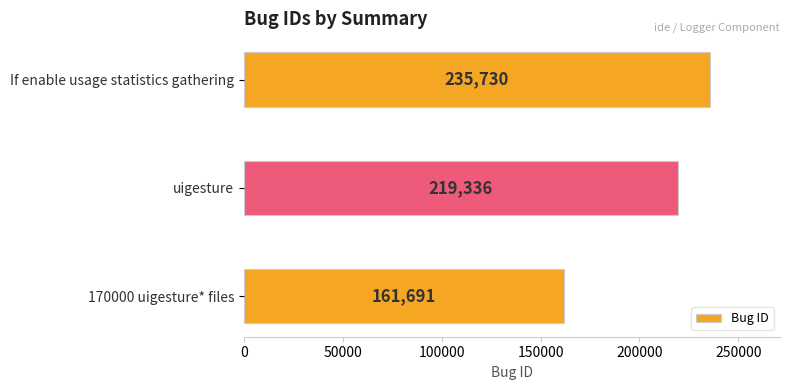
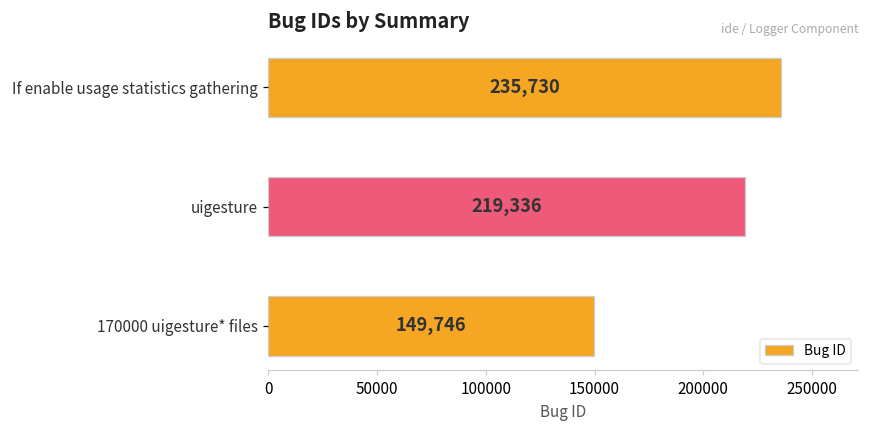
  {
    "If enable usage statistics gathering": "235,730",
    "uigesture": "219,336",
-   "170000 uigesture* files": "161,691"
+   "170000 uigesture* files": "149,746"
  }
